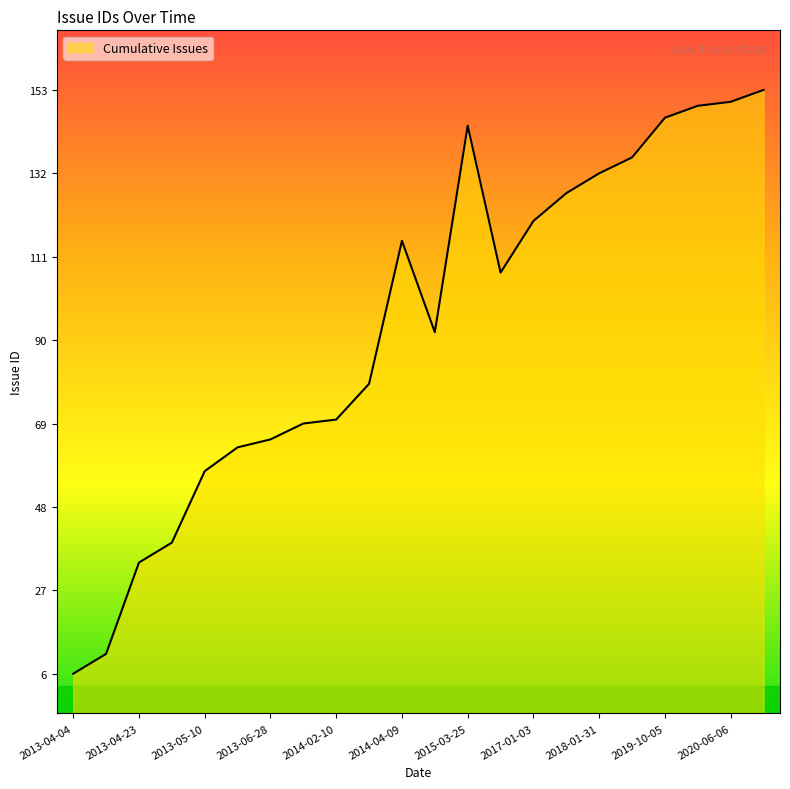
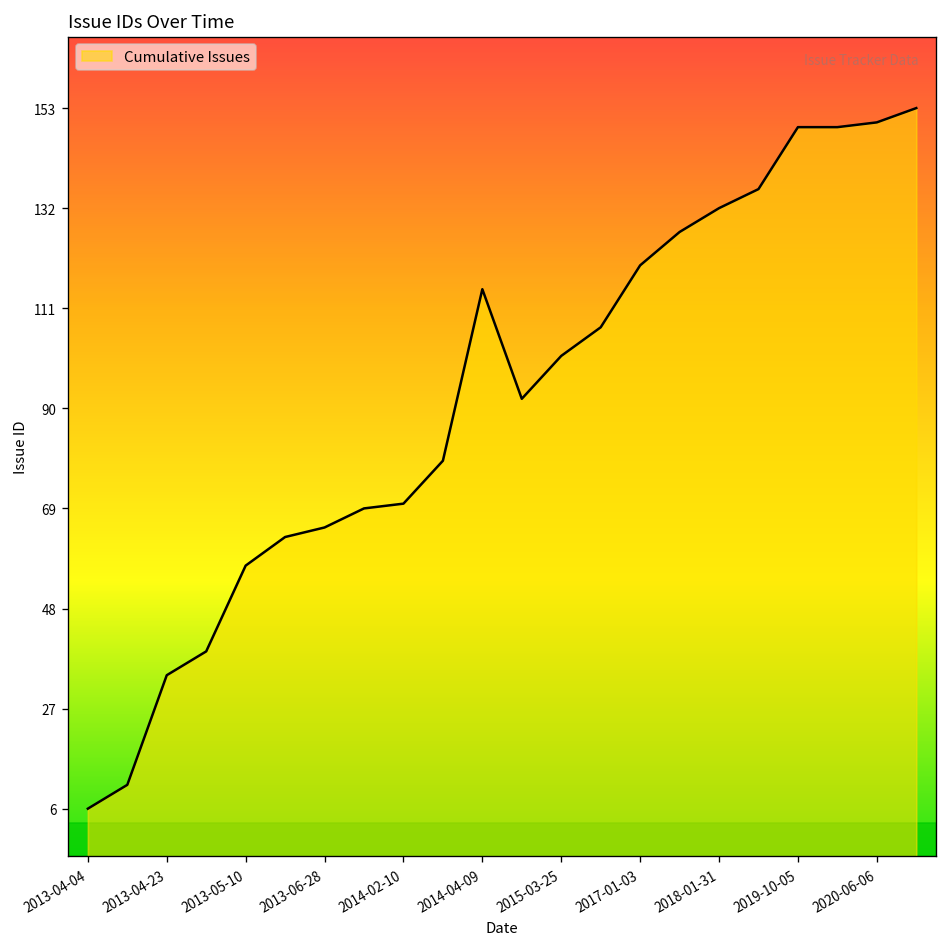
  {
    "2013-04-04": 6,
    "2013-04-23": 34,
    "2013-05-10": 57,
    "2014-04-09": 115,
-   "2015-03-25": 144,
+   "2015-03-25": 101,
    "2017-01-03": 120,
    "2018-01-31": 132,
-   "2019-10-05": 146,
+   "2019-10-05": 149,
    "2020-06-06": 150
  }
